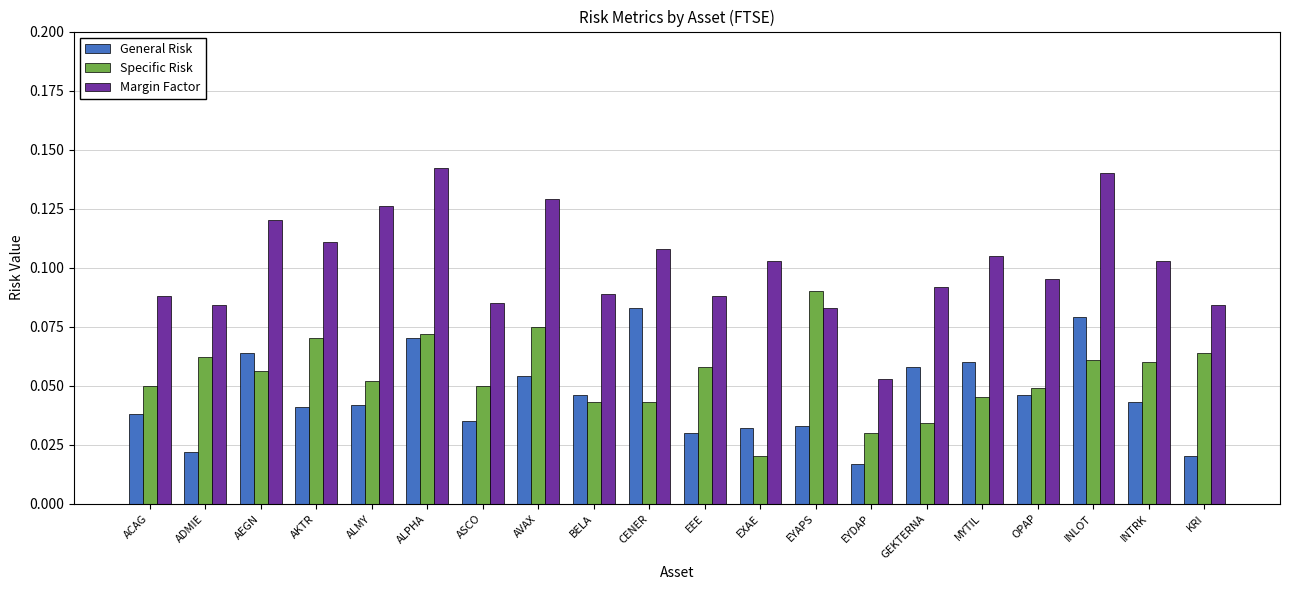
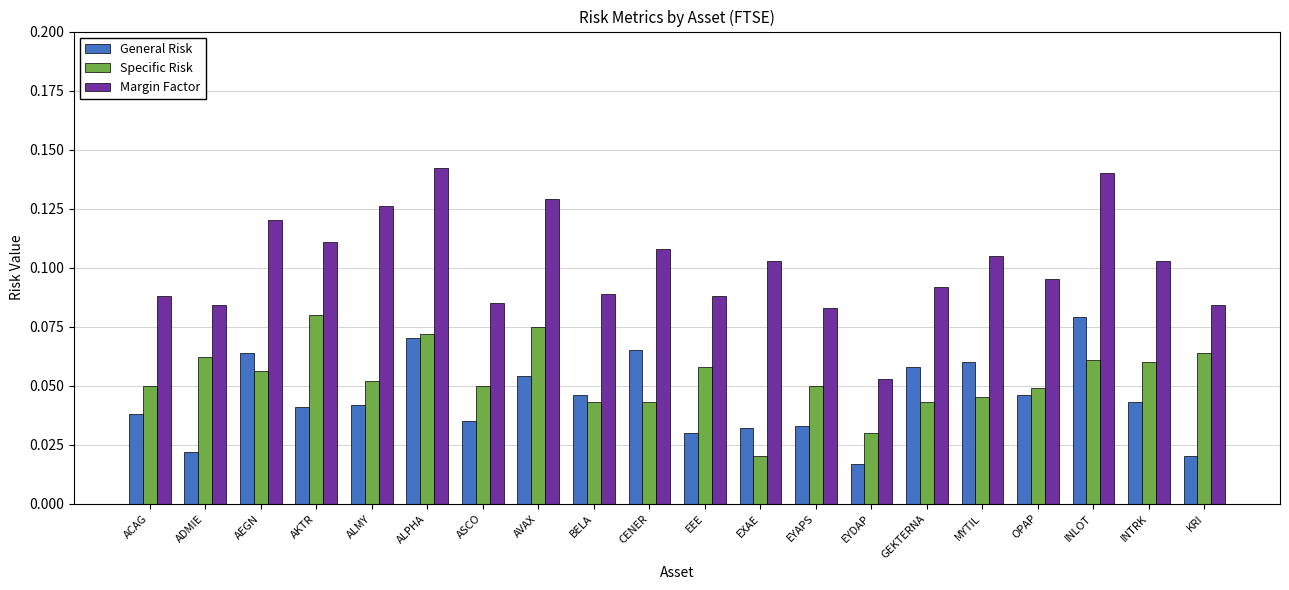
  {
    "General Risk": {
      "ACAG": 0.038,
      "ADMIE": 0.022,
      "AEGN": 0.064,
      "AKTR": 0.041,
      "ALMY": 0.042,
      "ALPHA": 0.070,
      "ASCO": 0.035,
      "AVAX": 0.054,
      "BELA": 0.046,
-     "CENER": 0.083,
+     "CENER": 0.065,
      "EEE": 0.030,
      "EXAE": 0.032,
      "EYAPS": 0.033,
      "EYDAP": 0.017,
      "GEKTERNA": 0.058,
      "MYTIL": 0.060,
      "OPAP": 0.046,
      "INLOT": 0.079,
      "INTRK": 0.043,
      "KRI": 0.020
    },
    "Specific Risk": {
      "ACAG": 0.050,
      "ADMIE": 0.062,
      "AEGN": 0.056,
-     "AKTR": 0.07,
+     "AKTR": 0.08,
      "ALMY": 0.052,
      "ALPHA": 0.072,
      "ASCO": 0.050,
      "AVAX": 0.075,
      "BELA": 0.043,
      "CENER": 0.043,
      "EEE": 0.058,
      "EXAE": 0.020,
-     "EYAPS": 0.09,
+     "EYAPS": 0.05,
      "EYDAP": 0.030,
-     "GEKTERNA": 0.034,
+     "GEKTERNA": 0.043,
      "MYTIL": 0.045,
      "OPAP": 0.049,
      "INLOT": 0.061,
      "INTRK": 0.060,
      "KRI": 0.064
    },
    "Margin Factor": {
      "ACAG": 0.088,
      "ADMIE": 0.084,
      "AEGN": 0.120,
      "AKTR": 0.111,
      "ALMY": 0.126,
      "ALPHA": 0.142,
      "ASCO": 0.085,
      "AVAX": 0.129,
      "BELA": 0.089,
      "CENER": 0.108,
      "EEE": 0.088,
      "EXAE": 0.103,
      "EYAPS": 0.083,
      "EYDAP": 0.053,
      "GEKTERNA": 0.092,
      "MYTIL": 0.105,
      "OPAP": 0.095,
      "INLOT": 0.140,
      "INTRK": 0.103,
      "KRI": 0.084
    }
  }
